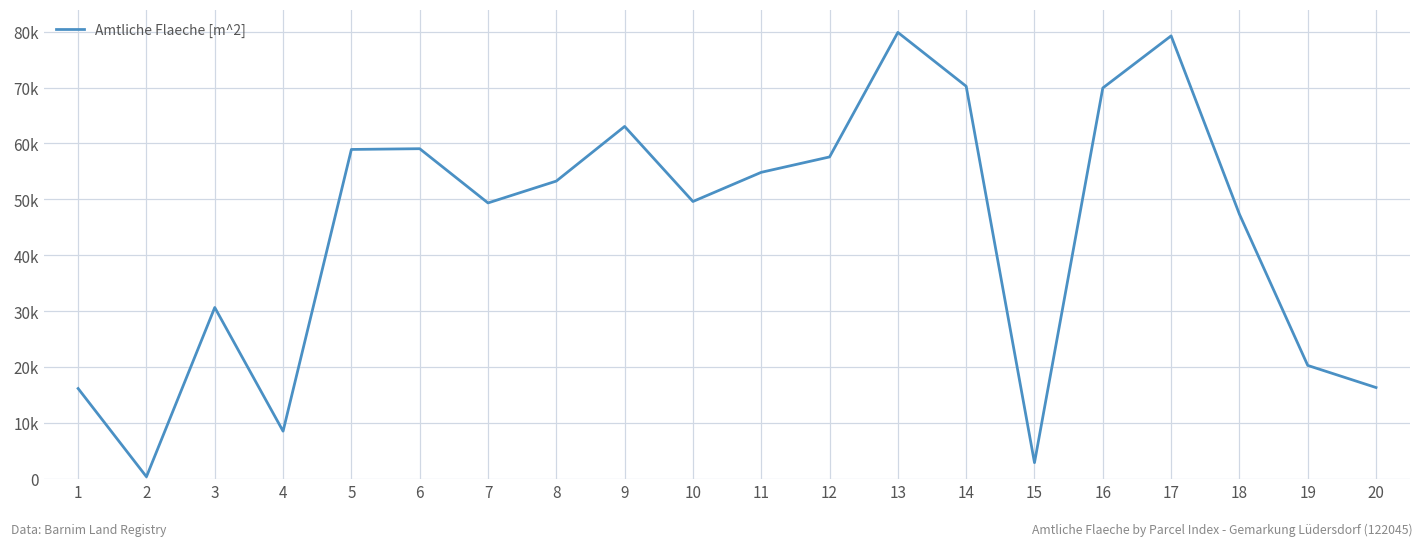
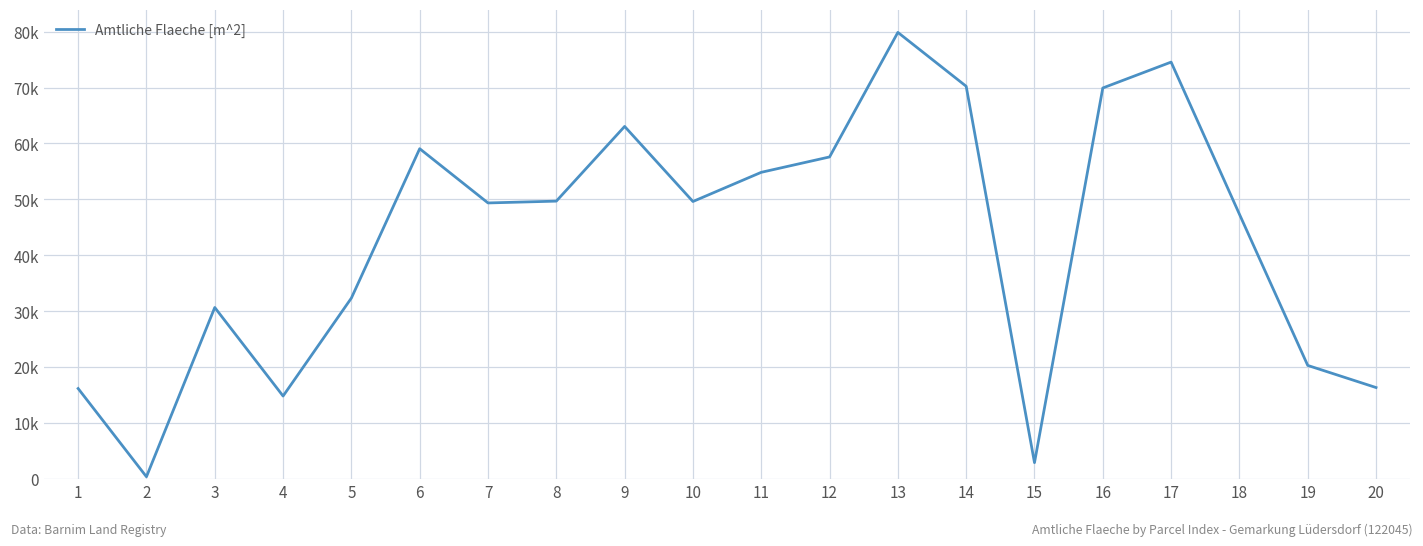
  {
    "1": 16000,
    "2": 0,
    "3": 31000,
-   "4": 9000,
-   "5": 59000,
+   "4": 15000,
+   "5": 32000,
    "6": 59000,
    "7": 49000,
-   "8": 53000,
+   "8": 50000,
    "9": 63000,
    "10": 50000,
    "11": 55000,
    "12": 58000,
    "13": 80000,
    "14": 70000,
    "15": 3000,
    "16": 70000,
-   "17": 79000,
+   "17": 75000,
    "18": 47000,
    "19": 20000,
    "20": 16000
  }
